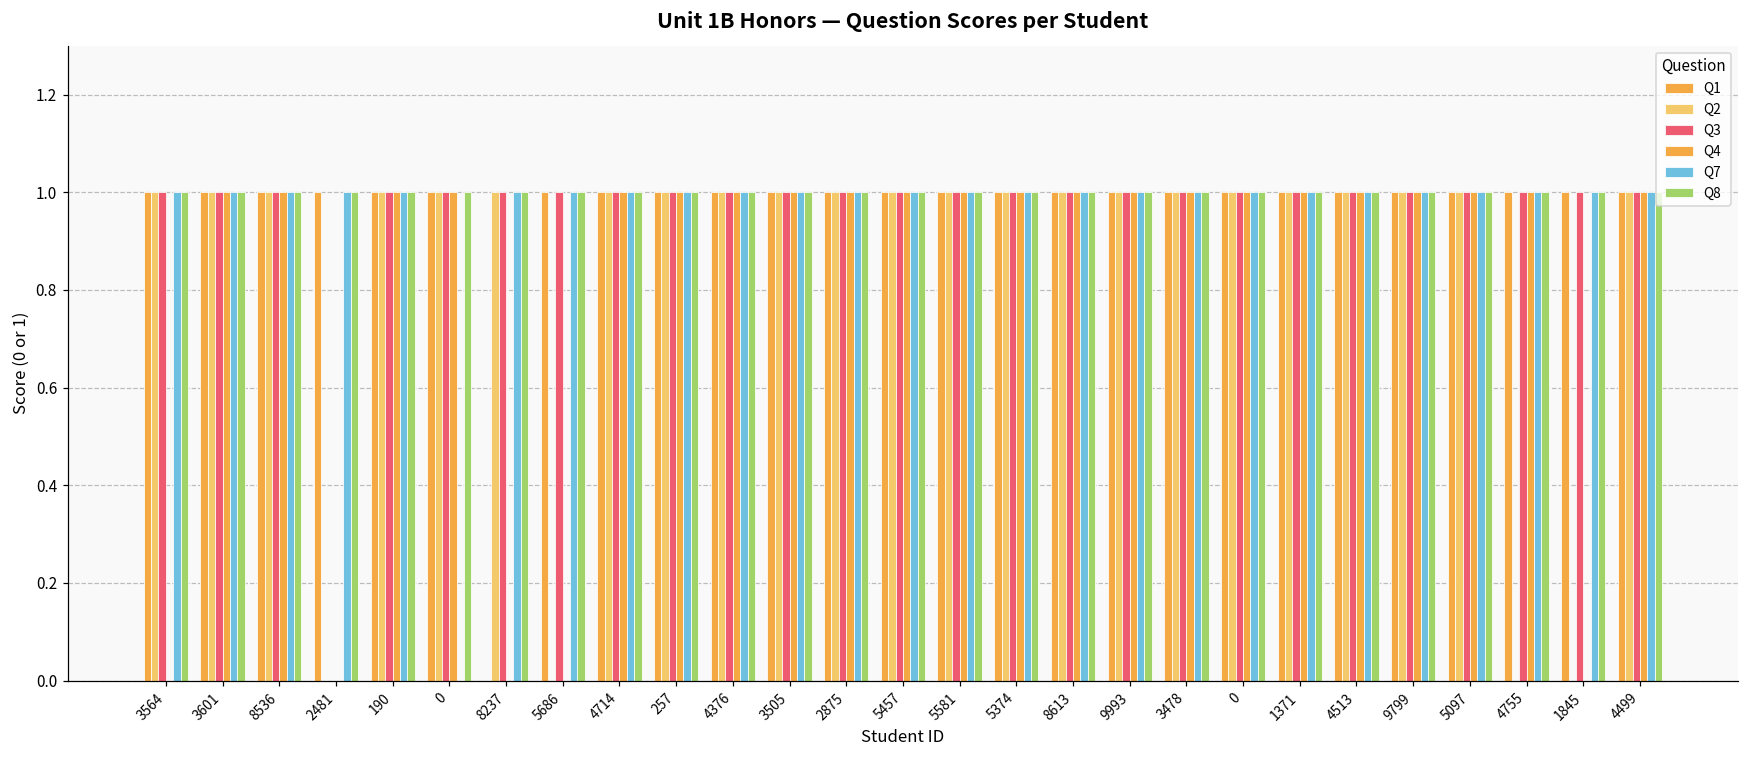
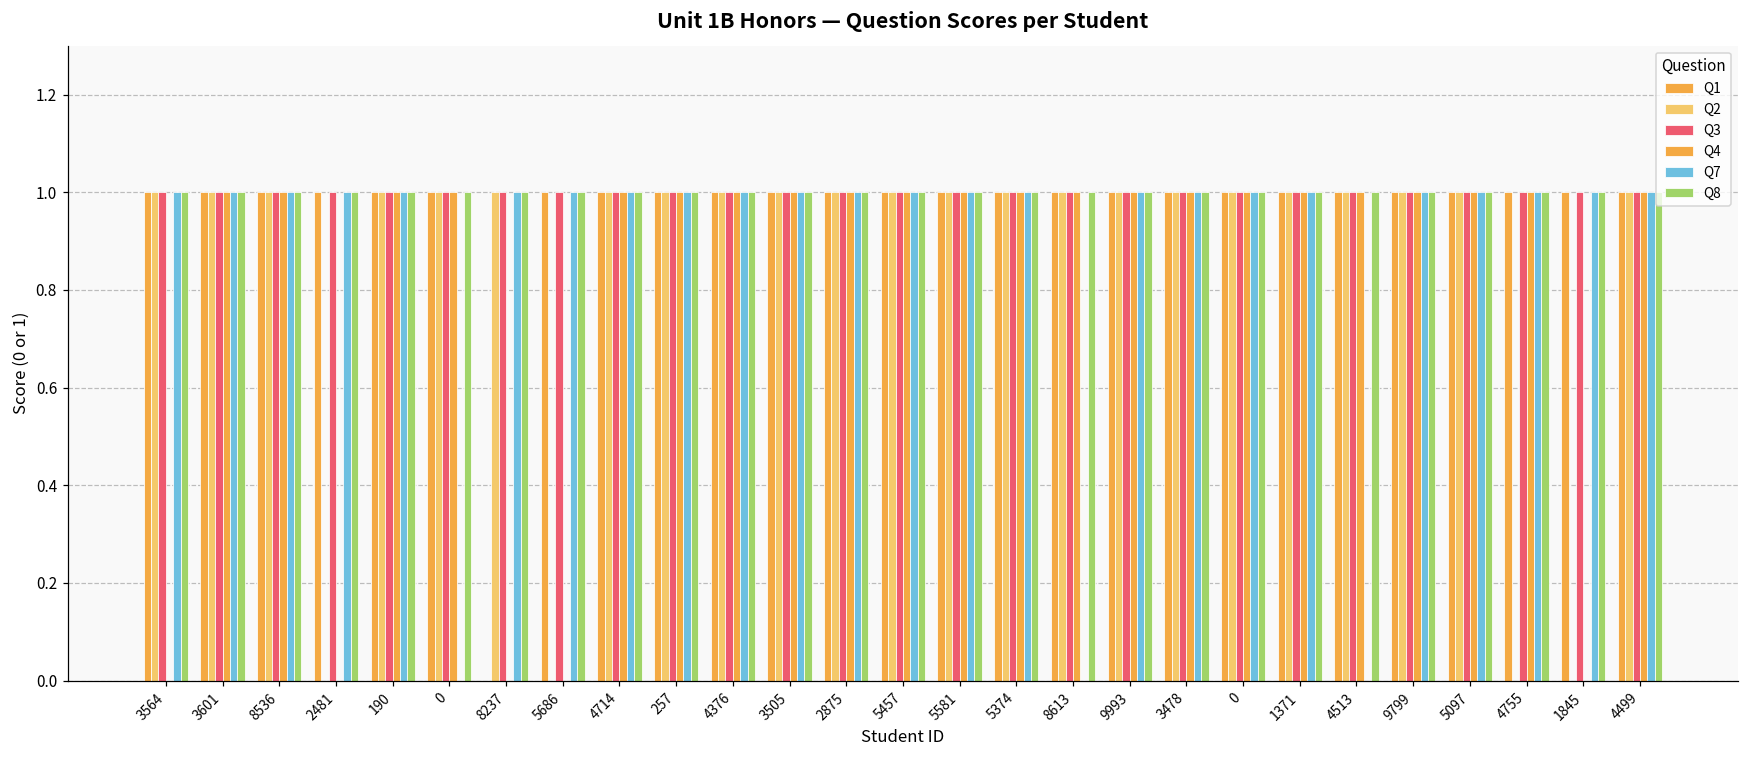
  {
    "Q3": {
      "3564": 1,
      "3601": 1,
      "8536": 1,
-     "2481": 0,
+     "2481": 1,
      "190": 1,
      "8237": 1,
      "5686": 1,
      "4714": 1,
      "257": 1,
      "4376": 1,
      "3505": 1,
      "2875": 1,
      "5457": 1,
      "5581": 1,
      "5374": 1,
      "8613": 1,
      "9993": 1,
      "3478": 1,
      "1371": 1,
      "4513": 1,
      "9799": 1,
      "5097": 1,
      "4755": 1,
      "1845": 1,
      "4499": 1
    },
    "Q7": {
      "3564": 1,
      "3601": 1,
      "8536": 1,
      "2481": 1,
      "190": 1,
      "8237": 1,
      "5686": 1,
      "4714": 1,
      "257": 1,
      "4376": 1,
      "3505": 1,
      "2875": 1,
      "5457": 1,
      "5581": 1,
      "5374": 1,
-     "8613": 1,
+     "8613": 0,
      "9993": 1,
      "3478": 1,
      "1371": 1,
-     "4513": 1,
+     "4513": 0,
      "9799": 1,
      "5097": 1,
      "4755": 1,
      "1845": 1,
      "4499": 1
    },
    "Q8": {
      "3564": 1,
      "3601": 1,
      "8536": 1,
      "2481": 1,
      "190": 1,
      "8237": 1,
      "5686": 1,
      "4714": 1,
      "257": 1,
      "4376": 1,
      "3505": 1,
      "2875": 1,
      "5457": 1,
      "5581": 1,
      "5374": 1,
      "8613": 1,
      "9993": 1,
      "3478": 1,
      "1371": 1,
      "4513": 1,
      "9799": 1,
      "5097": 1,
      "4755": 1,
      "1845": 1
    }
  }
